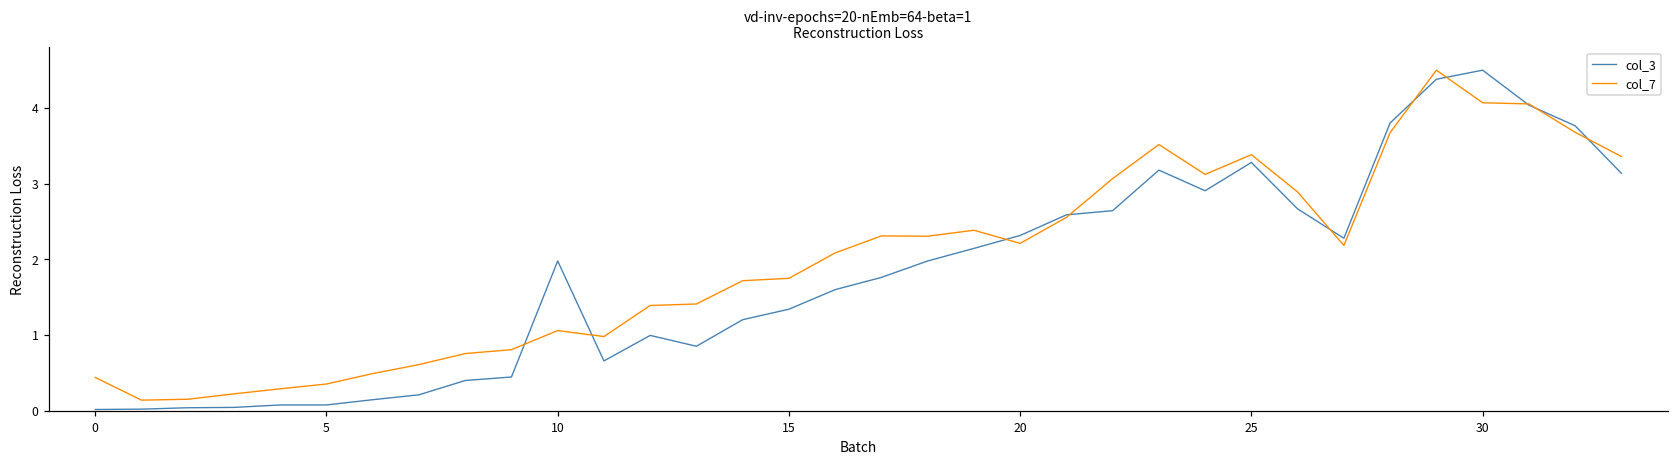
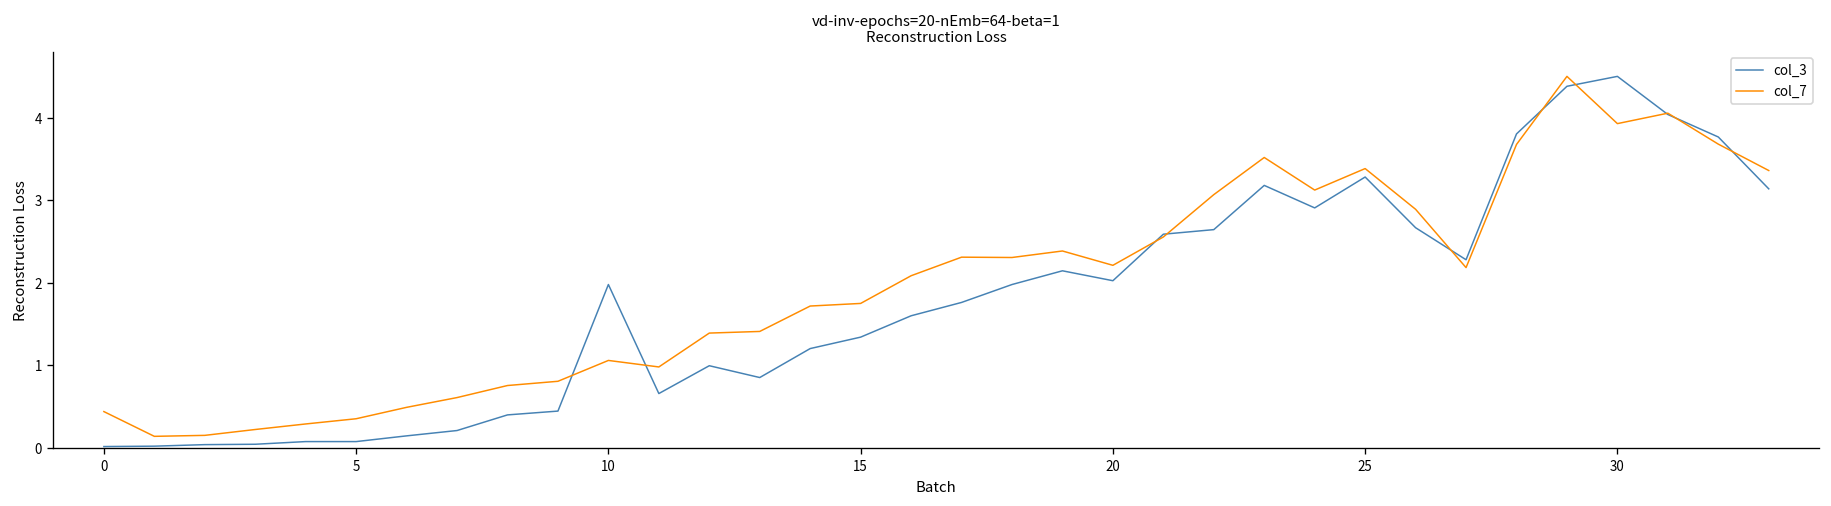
  {
    "col_3": {
      "0": 0.0,
      "5": 0.1,
      "10": 2.0,
      "15": 1.3,
-     "20": 2.3,
+     "20": 2.0,
      "25": 3.3,
      "30": 4.5
    },
    "col_7": {
      "0": 0.4,
      "5": 0.4,
      "10": 1.1,
      "15": 1.8,
      "20": 2.2,
      "25": 3.4,
-     "30": 4.1
+     "30": 3.9
    }
  }
